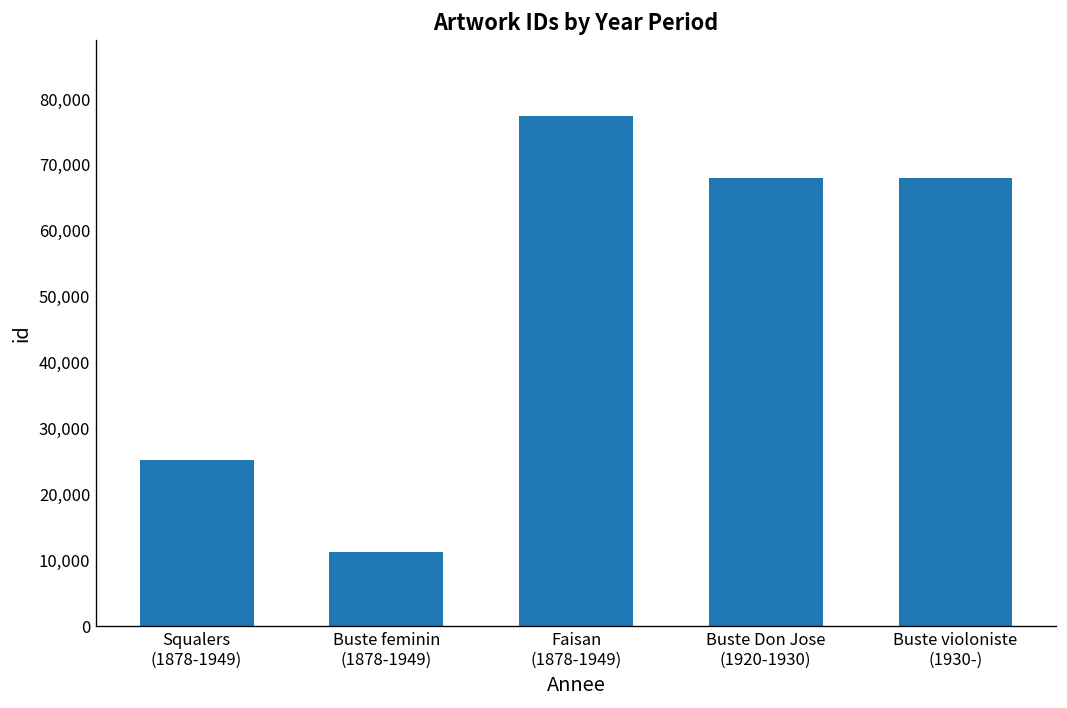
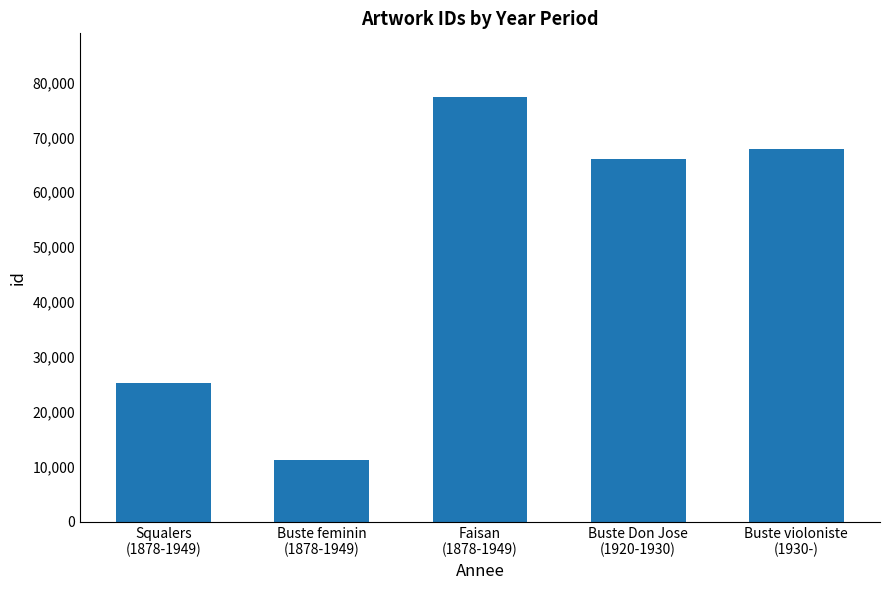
  {
    "Squalers (1878-1949)": "25,000",
    "Buste feminin (1878-1949)": "11,000",
    "Faisan (1878-1949)": "77,000",
-   "Buste Don Jose (1920-1930)": "68,000",
+   "Buste Don Jose (1920-1930)": "66,000",
    "Buste violoniste (1930-)": "68,000"
  }
